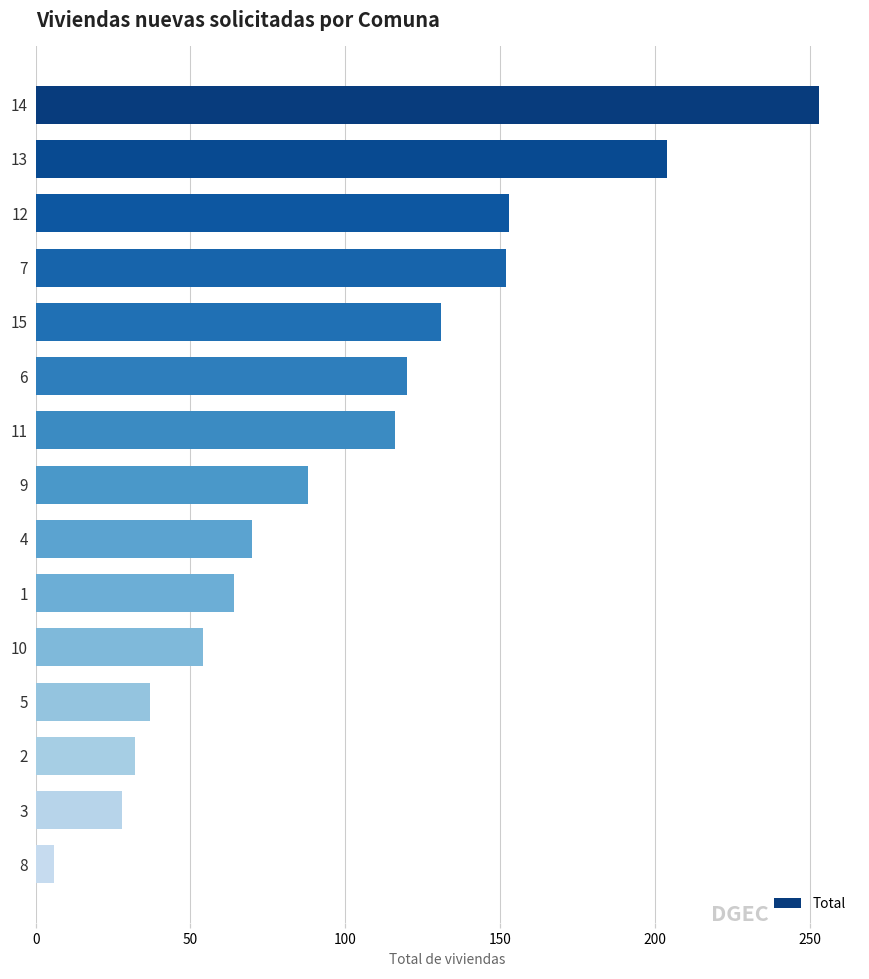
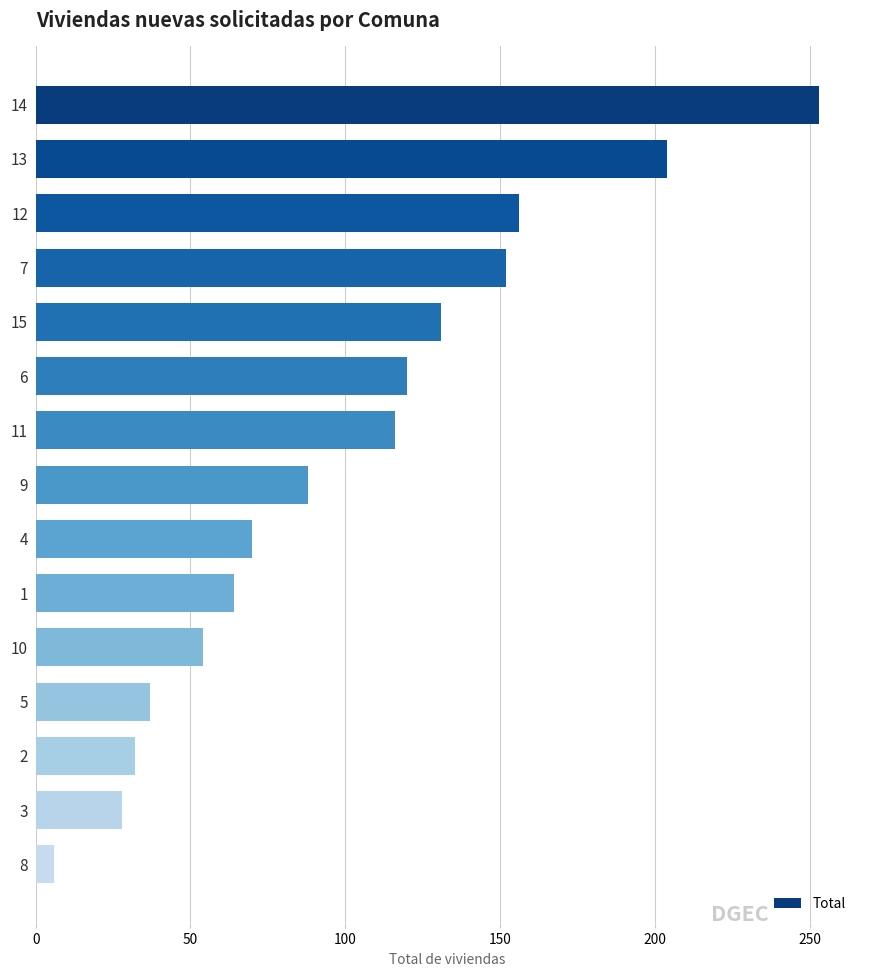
  {
    "14": 253,
    "13": 204,
-   "12": 153,
+   "12": 156,
    "7": 152,
    "15": 131,
    "6": 120,
    "11": 116,
    "9": 88,
    "4": 70,
    "1": 64,
    "10": 54,
    "5": 37,
    "2": 32,
    "3": 28,
    "8": 6
  }
